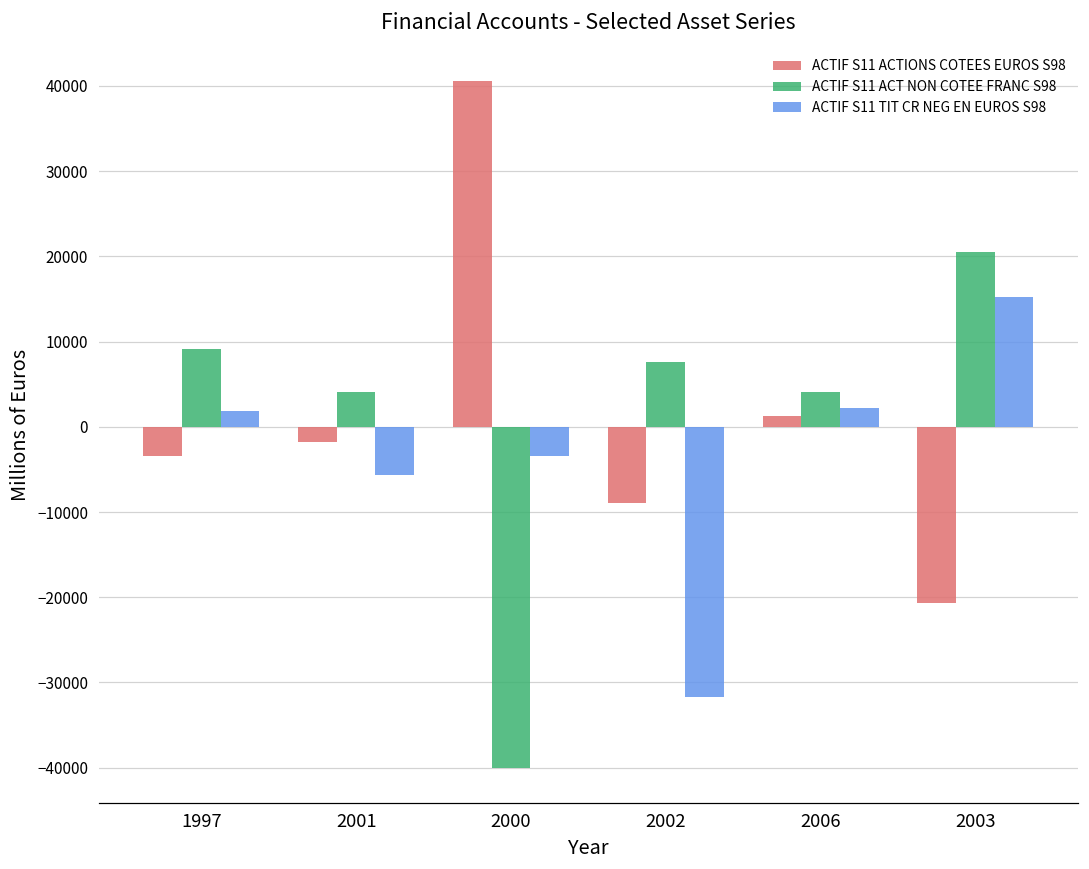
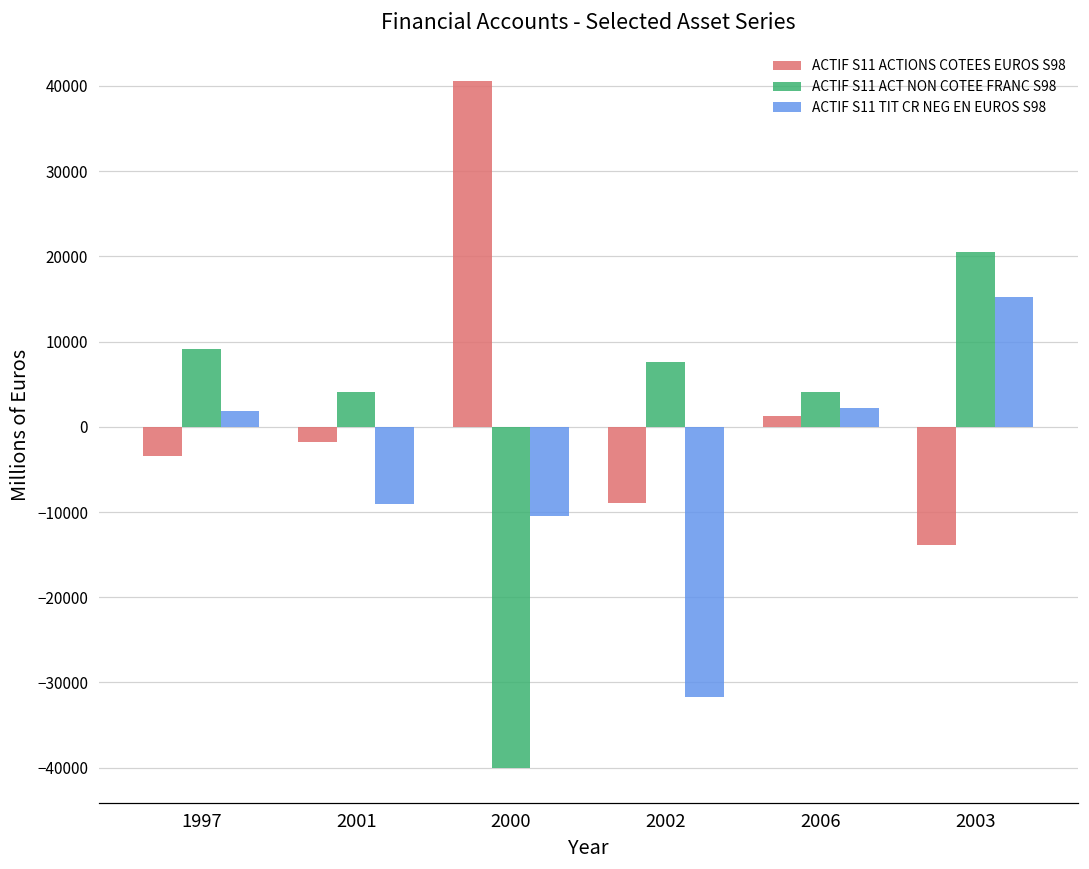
  {
    "ACTIF S11 ACTIONS COTEES EUROS S98": {
      "1997": -3000,
      "2001": -2000,
      "2000": 41000,
      "2002": -9000,
      "2006": 1000,
-     "2003": -21000
+     "2003": -14000
    },
    "ACTIF S11 ACT NON COTEE FRANC S98": {
      "1997": 9000,
      "2001": 4000,
      "2000": -40000,
      "2002": 8000,
      "2006": 4000,
      "2003": 21000
    },
    "ACTIF S11 TIT CR NEG EN EUROS S98": {
      "1997": 2000,
-     "2001": -6000,
-     "2000": -3000,
+     "2001": -9000,
+     "2000": -10000,
      "2002": -32000,
      "2006": 2000,
      "2003": 15000
    }
  }
